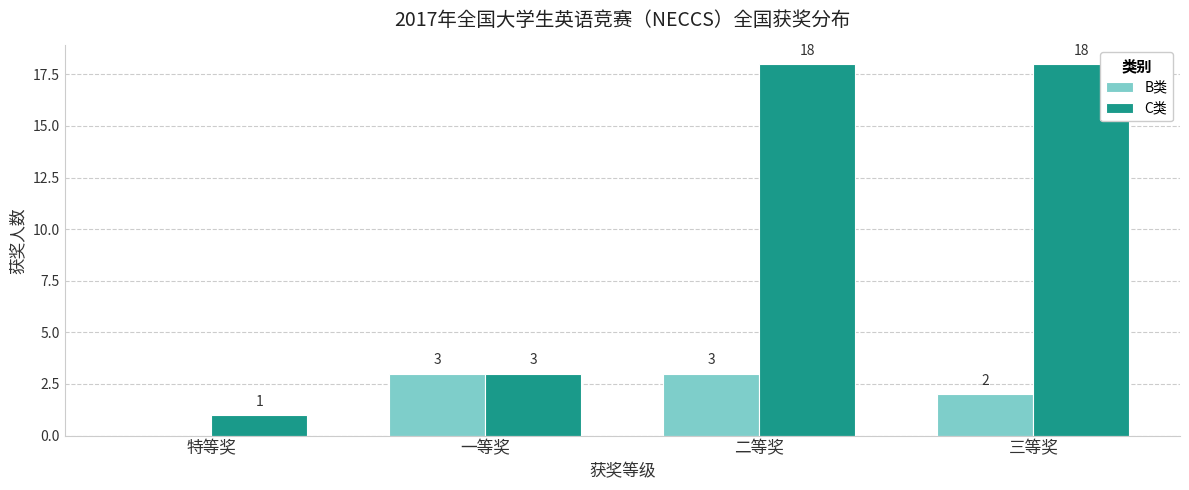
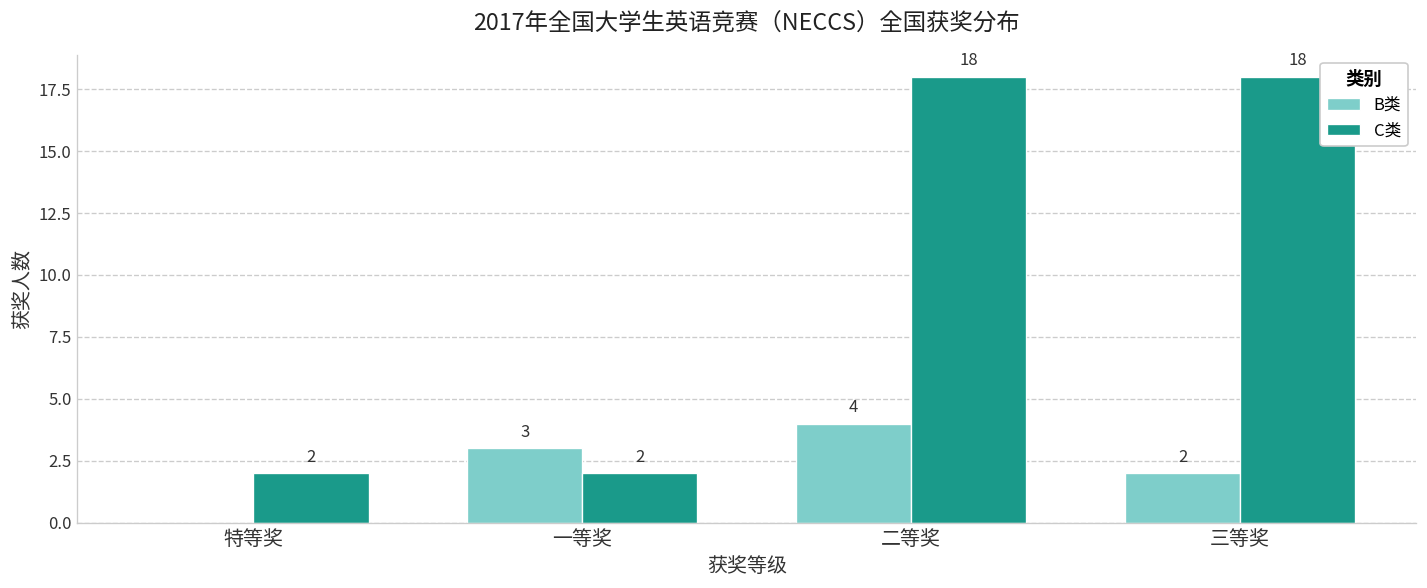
  {
    "B类": {
      "一等奖": 3,
-     "二等奖": 3,
+     "二等奖": 4,
      "三等奖": 2
    },
    "C类": {
-     "特等奖": 1,
-     "一等奖": 3,
+     "特等奖": 2,
+     "一等奖": 2,
      "二等奖": 18,
      "三等奖": 18
    }
  }
